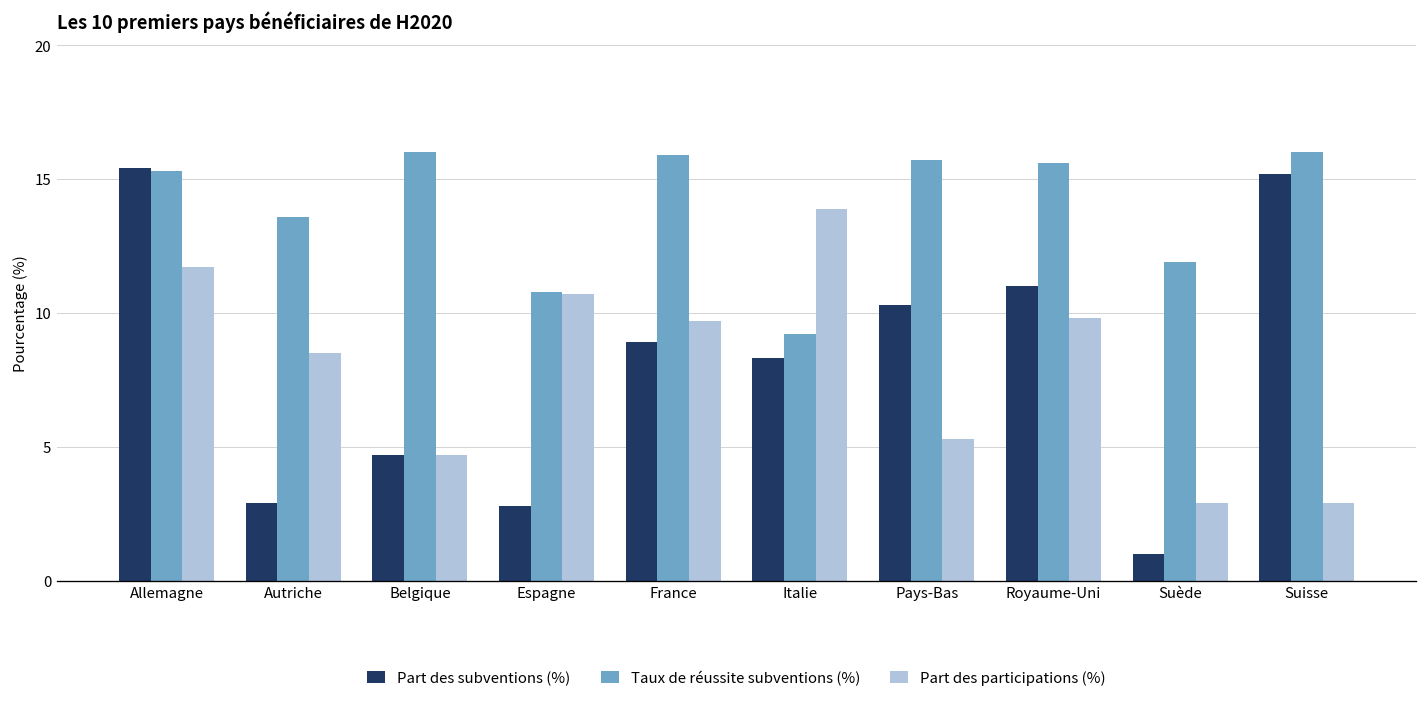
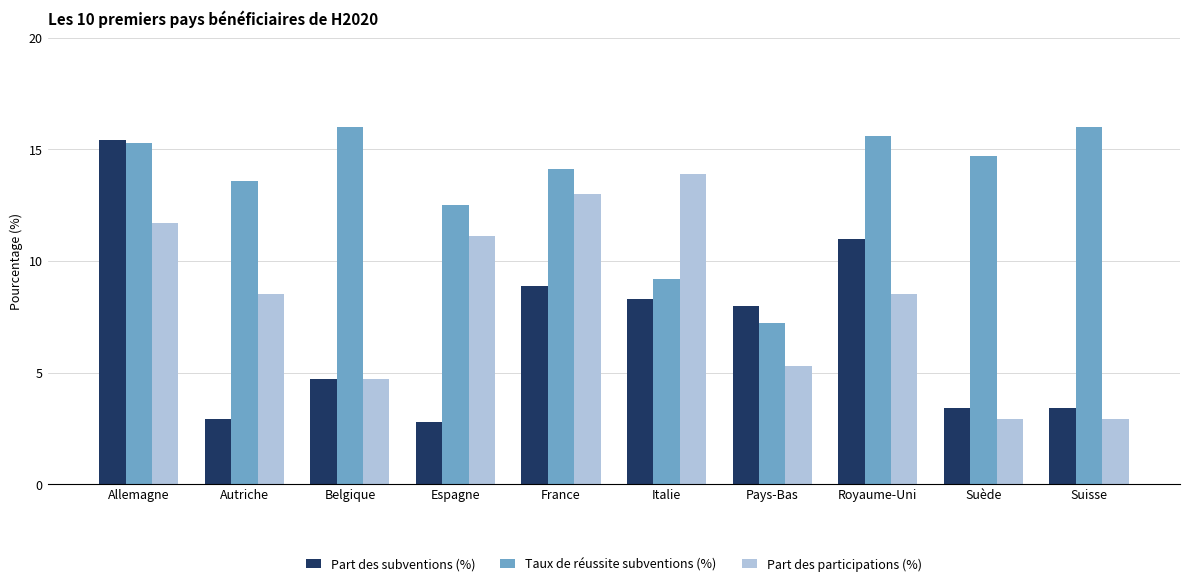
  {
    "Part des subventions (%)": {
      "Allemagne": 15.4,
      "Autriche": 2.9,
      "Belgique": 4.7,
      "Espagne": 2.8,
      "France": 8.9,
      "Italie": 8.3,
-     "Pays-Bas": 10.3,
+     "Pays-Bas": 8.0,
      "Royaume-Uni": 11.0,
-     "Suède": 1.0,
-     "Suisse": 15.2
+     "Suède": 3.4,
+     "Suisse": 3.4
    },
    "Taux de réussite subventions (%)": {
      "Allemagne": 15.3,
      "Autriche": 13.6,
      "Belgique": 16.0,
-     "Espagne": 10.8,
-     "France": 15.9,
+     "Espagne": 12.5,
+     "France": 14.1,
      "Italie": 9.2,
-     "Pays-Bas": 15.7,
+     "Pays-Bas": 7.2,
      "Royaume-Uni": 15.6,
-     "Suède": 11.9,
+     "Suède": 14.7,
      "Suisse": 16.0
    },
    "Part des participations (%)": {
      "Allemagne": 11.7,
      "Autriche": 8.5,
      "Belgique": 4.7,
-     "Espagne": 10.7,
-     "France": 9.7,
+     "Espagne": 11.1,
+     "France": 13.0,
      "Italie": 13.9,
      "Pays-Bas": 5.3,
-     "Royaume-Uni": 9.8,
+     "Royaume-Uni": 8.5,
      "Suède": 2.9,
      "Suisse": 2.9
    }
  }
